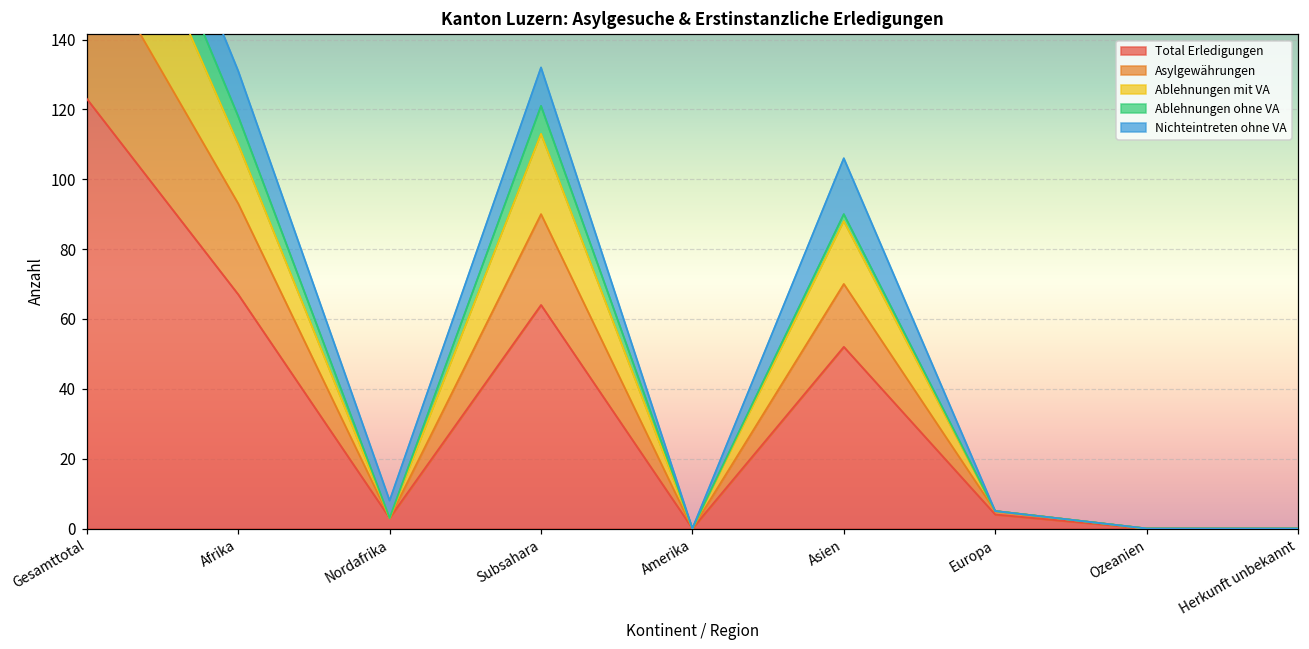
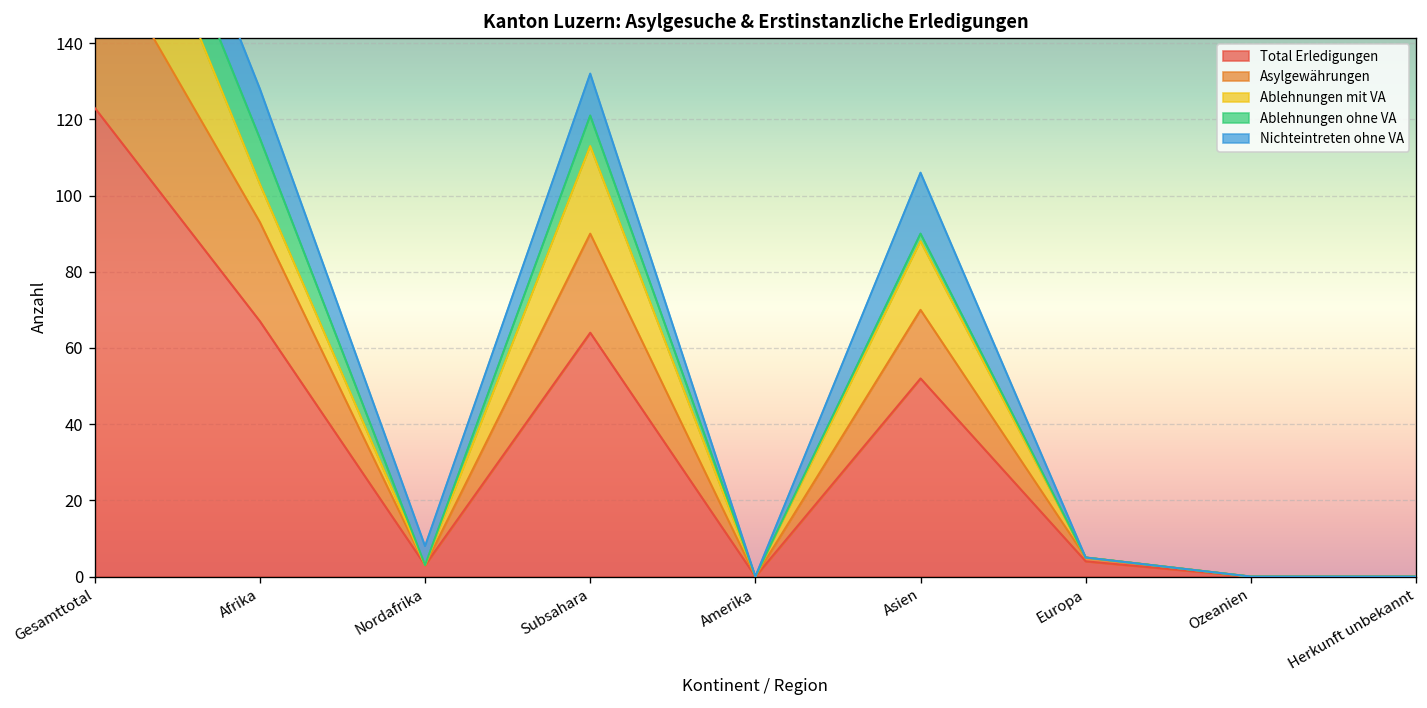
  {
    "Ablehnungen mit VA": {
-     "Afrika": 17,
+     "Afrika": 10,
      "Subsahara": 23,
      "Asien": 18
    },
    "Ablehnungen ohne VA": {
-     "Afrika": 8,
+     "Afrika": 12,
      "Subsahara": 8,
      "Asien": 2
    },
    "Nichteintreten ohne VA": {
      "Afrika": 13,
      "Nordafrika": 5,
      "Subsahara": 11,
      "Asien": 16
    }
  }
